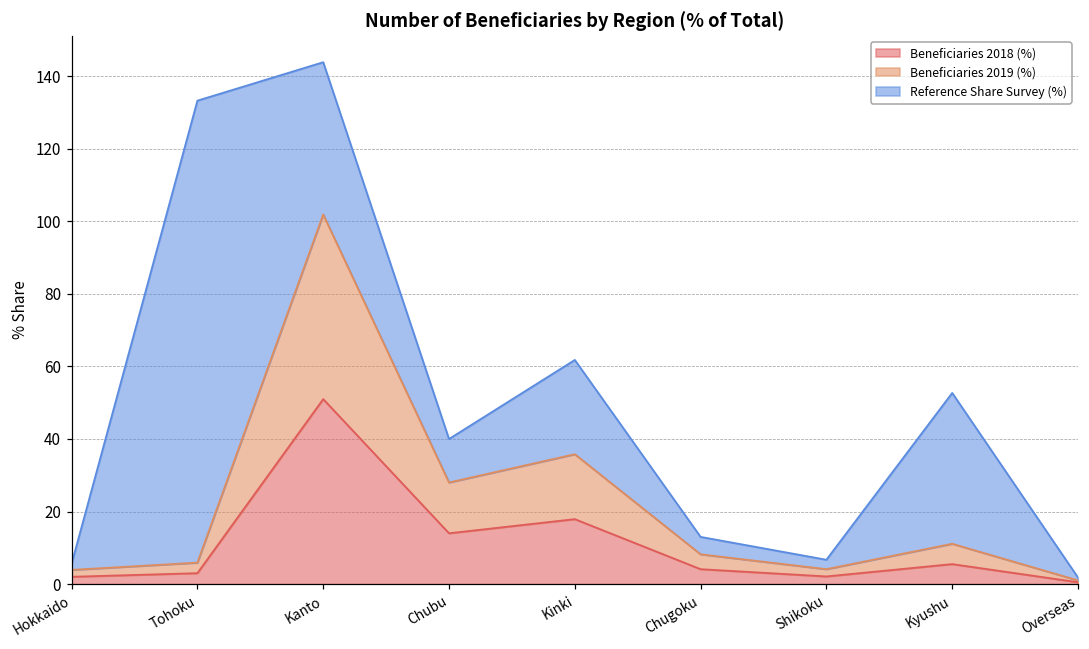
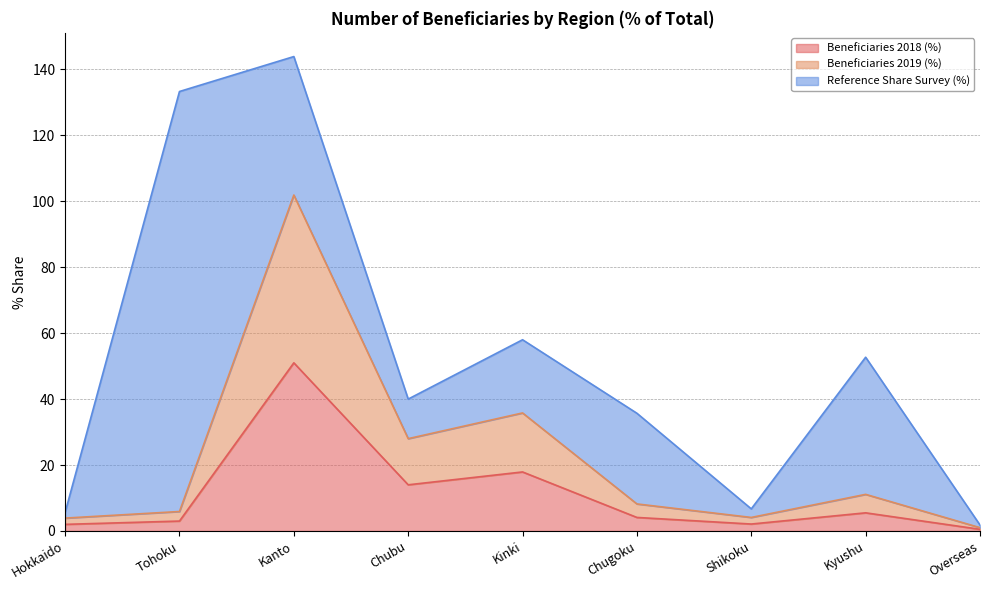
  {
    "Reference Share Survey (%)": {
      "Hokkaido": 2,
      "Tohoku": 127,
      "Kanto": 42,
      "Chubu": 12,
-     "Kinki": 26,
-     "Chugoku": 5,
+     "Kinki": 22,
+     "Chugoku": 28,
      "Shikoku": 3,
      "Kyushu": 42,
      "Overseas": 1
    }
  }
